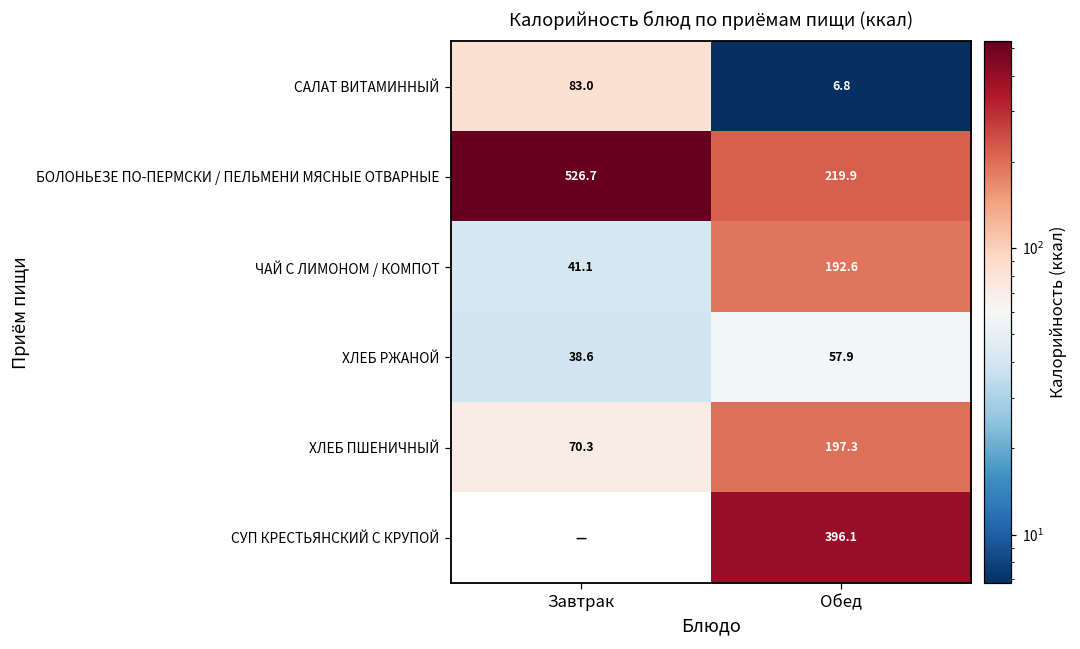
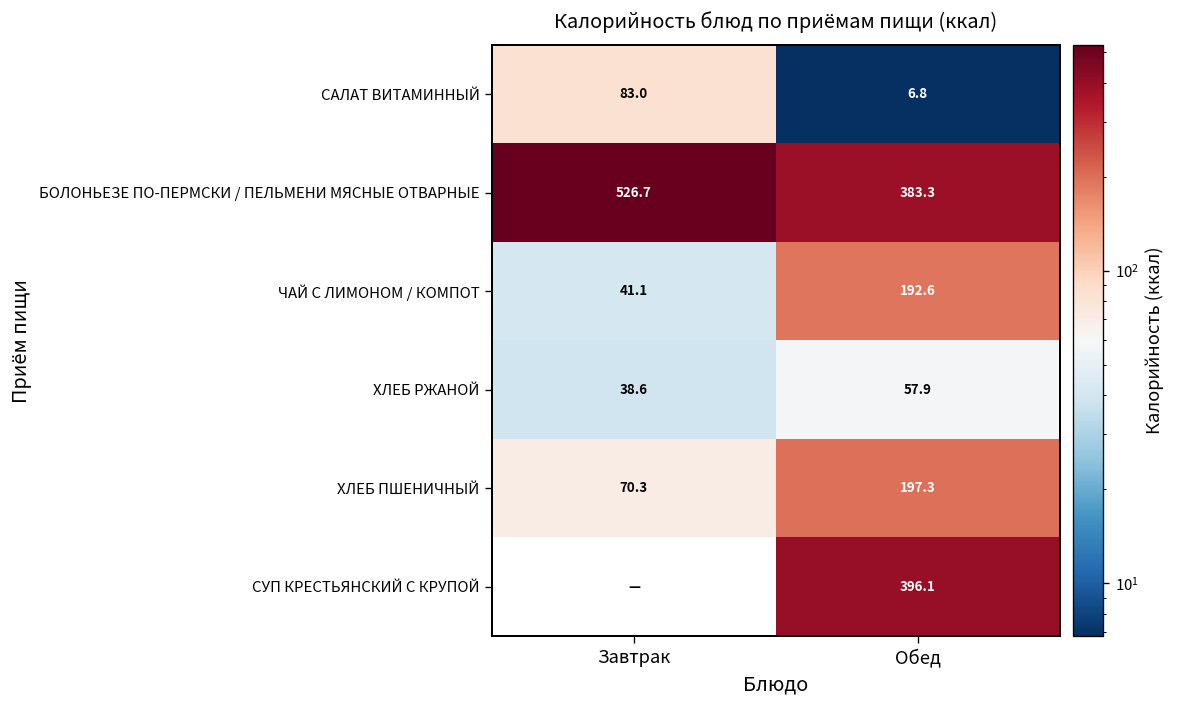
  {
    "САЛАТ ВИТАМИННЫЙ": {
      "Завтрак": 83.0,
      "Обед": 6.8
    },
    "БОЛОНЬЕЗЕ ПО-ПЕРМСКИ / ПЕЛЬМЕНИ МЯСНЫЕ ОТВАРНЫЕ": {
      "Завтрак": 526.7,
-     "Обед": 219.9
+     "Обед": 383.3
    },
    "ЧАЙ С ЛИМОНОМ / КОМПОТ": {
      "Завтрак": 41.1,
      "Обед": 192.6
    },
    "ХЛЕБ РЖАНОЙ": {
      "Завтрак": 38.6,
      "Обед": 57.9
    },
    "ХЛЕБ ПШЕНИЧНЫЙ": {
      "Завтрак": 70.3,
      "Обед": 197.3
    },
    "СУП КРЕСТЬЯНСКИЙ С КРУПОЙ": {
      "Обед": 396.1
    }
  }
